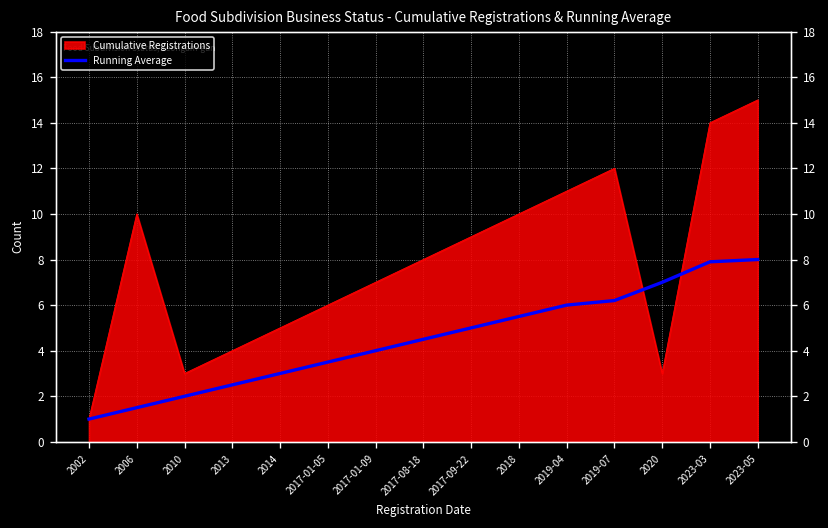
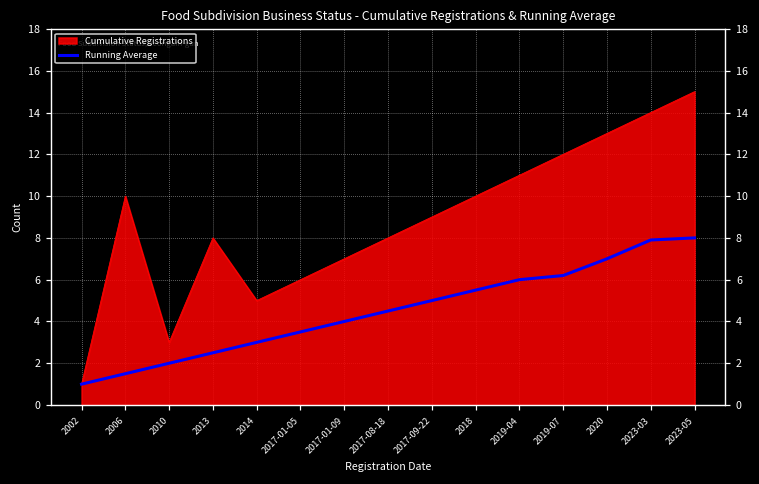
  {
    "Cumulative Registrations": {
      "2006": 10,
      "2010": 3,
-     "2013": 4,
+     "2013": 8,
      "2014": 5,
      "2017-01-05": 6,
      "2017-01-09": 7,
      "2017-08-18": 8,
      "2017-09-22": 9,
      "2018": 10,
      "2019-04": 11,
      "2019-07": 12,
-     "2020": 3,
+     "2020": 13,
      "2023-03": 14,
      "2023-05": 15
    },
    "Running Average": {
      "2006": 1.5,
      "2010": 2,
      "2013": 2.5,
      "2014": 3,
      "2017-01-05": 3.5,
      "2017-01-09": 4,
      "2017-08-18": 4.5,
      "2017-09-22": 5,
      "2018": 5.5,
      "2019-04": 6,
      "2019-07": 6.2,
      "2020": 7,
      "2023-03": 8,
      "2023-05": 8
    }
  }
